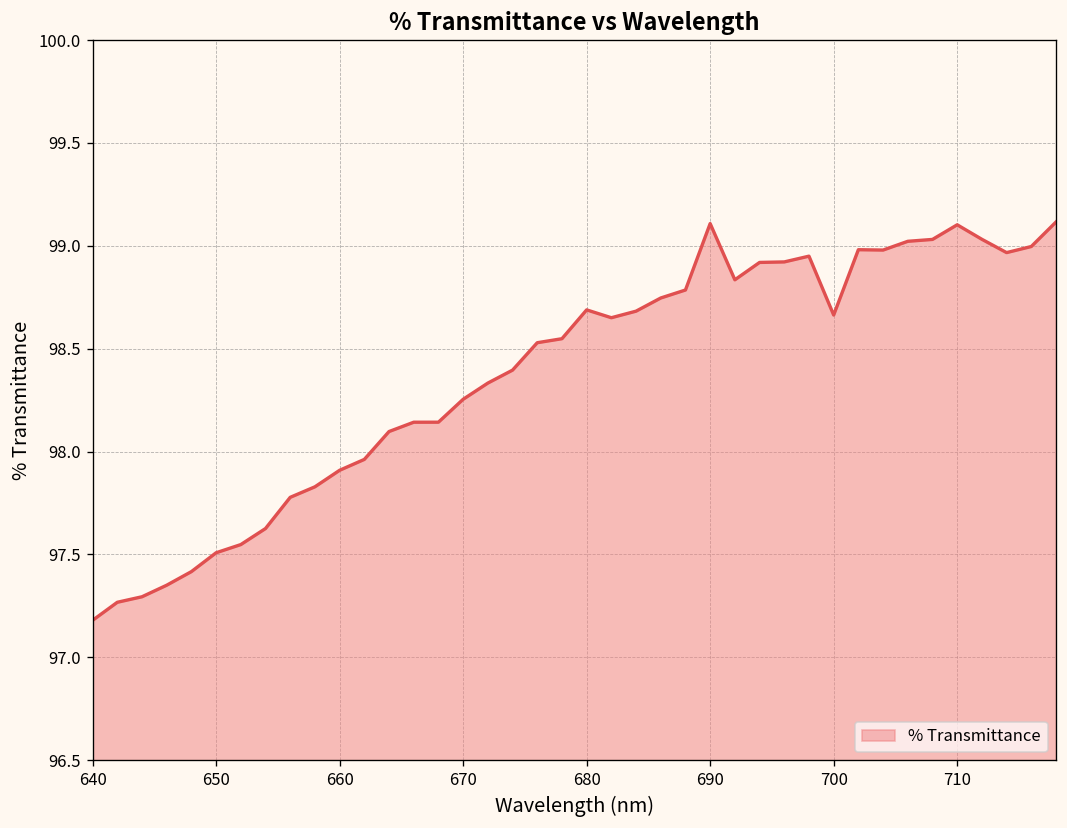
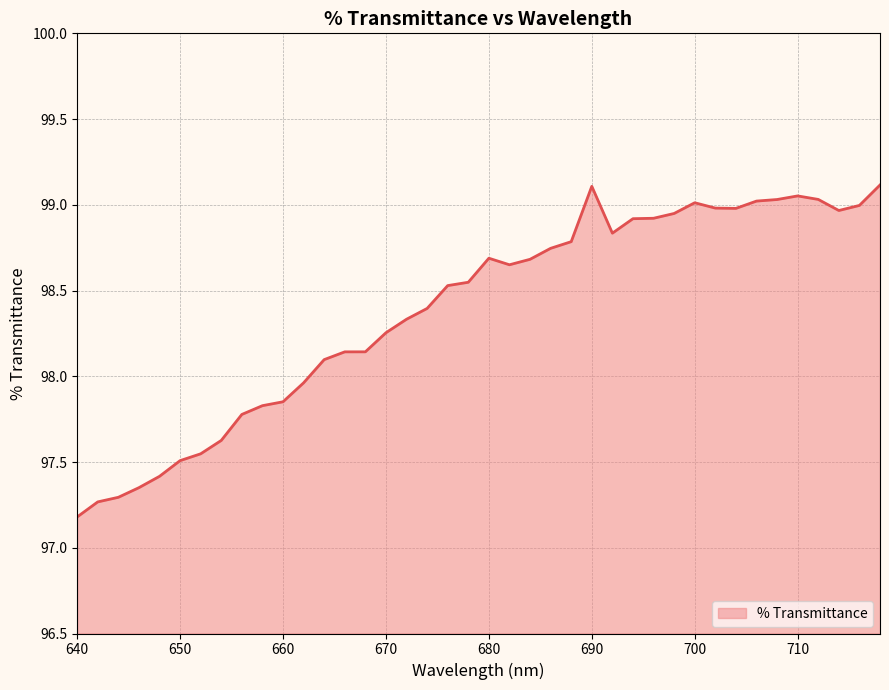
  {
    "640": 97.18,
    "650": 97.51,
-   "660": 97.91,
+   "660": 97.85,
    "670": 98.25,
    "680": 98.69,
    "690": 99.11,
-   "700": 98.66,
-   "710": 99.10
+   "700": 99.01,
+   "710": 99.05
  }
